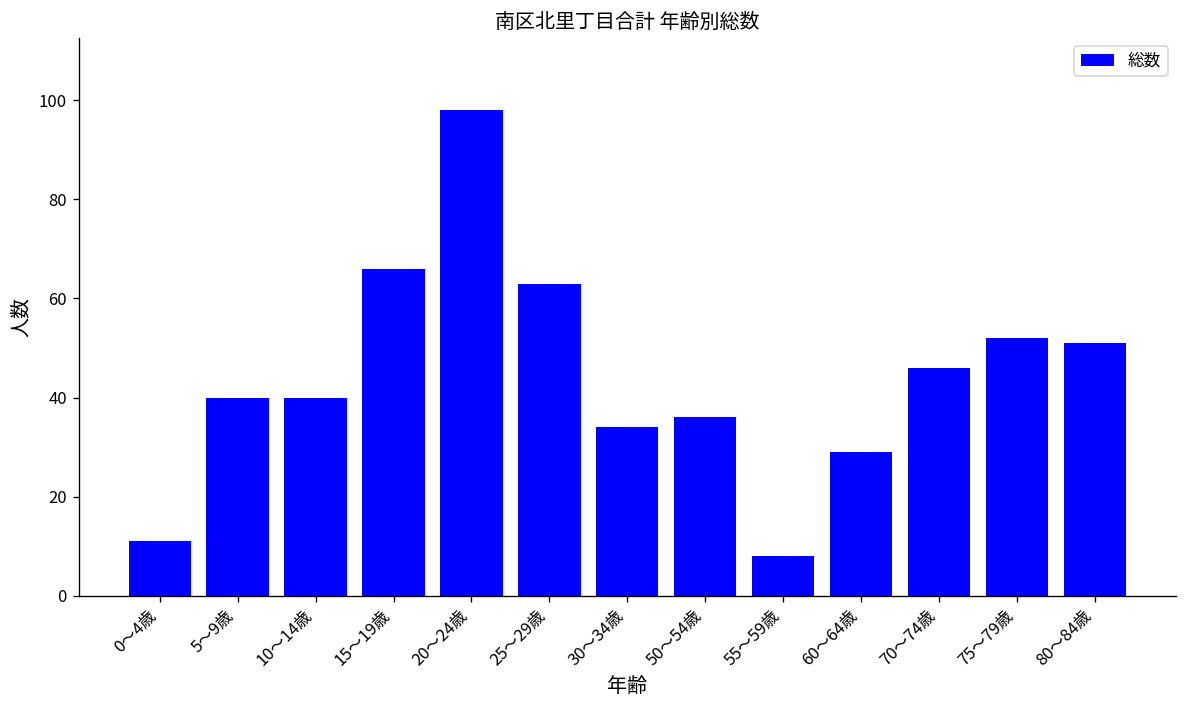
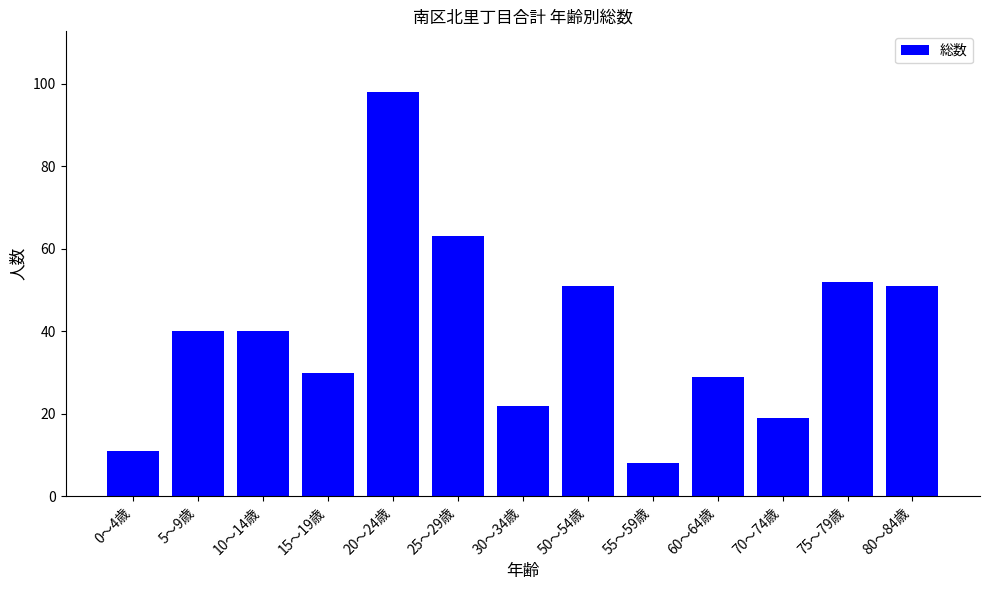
  {
    "0～4歳": 11,
    "5～9歳": 40,
    "10～14歳": 40,
-   "15～19歳": 66,
+   "15～19歳": 30,
    "20～24歳": 98,
    "25～29歳": 63,
-   "30～34歳": 34,
-   "50～54歳": 36,
+   "30～34歳": 22,
+   "50～54歳": 51,
    "55～59歳": 8,
    "60～64歳": 29,
-   "70～74歳": 46,
+   "70～74歳": 19,
    "75～79歳": 52,
    "80～84歳": 51
  }
